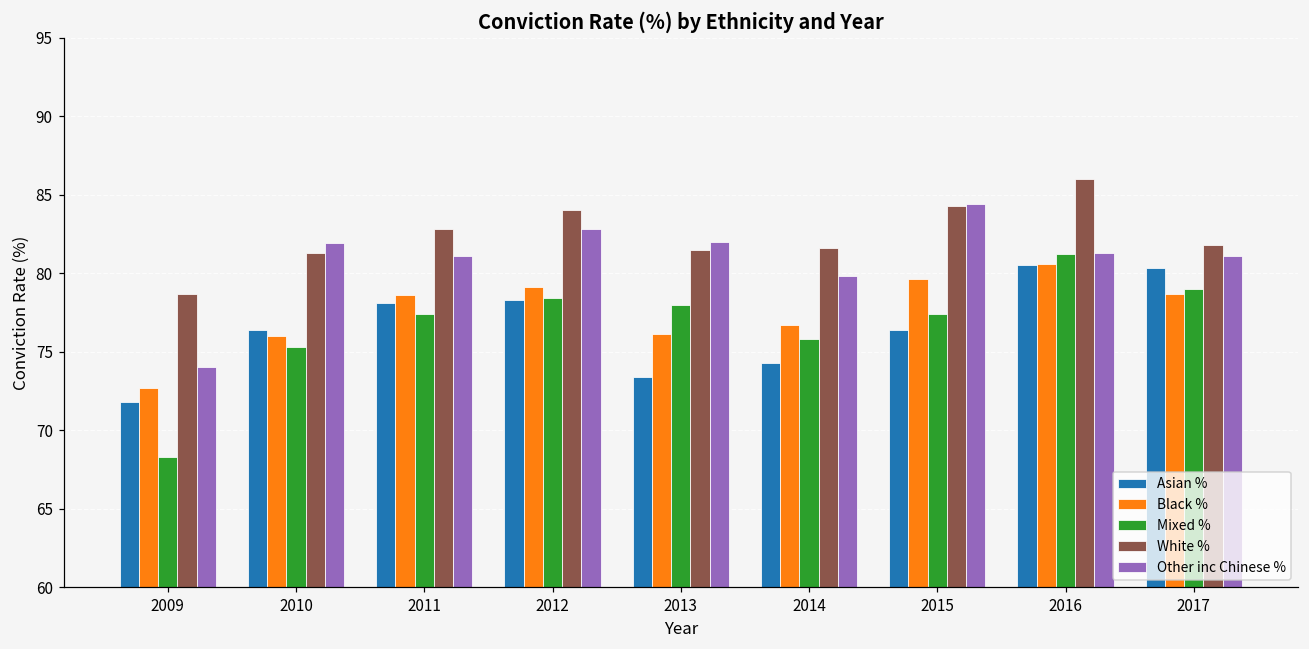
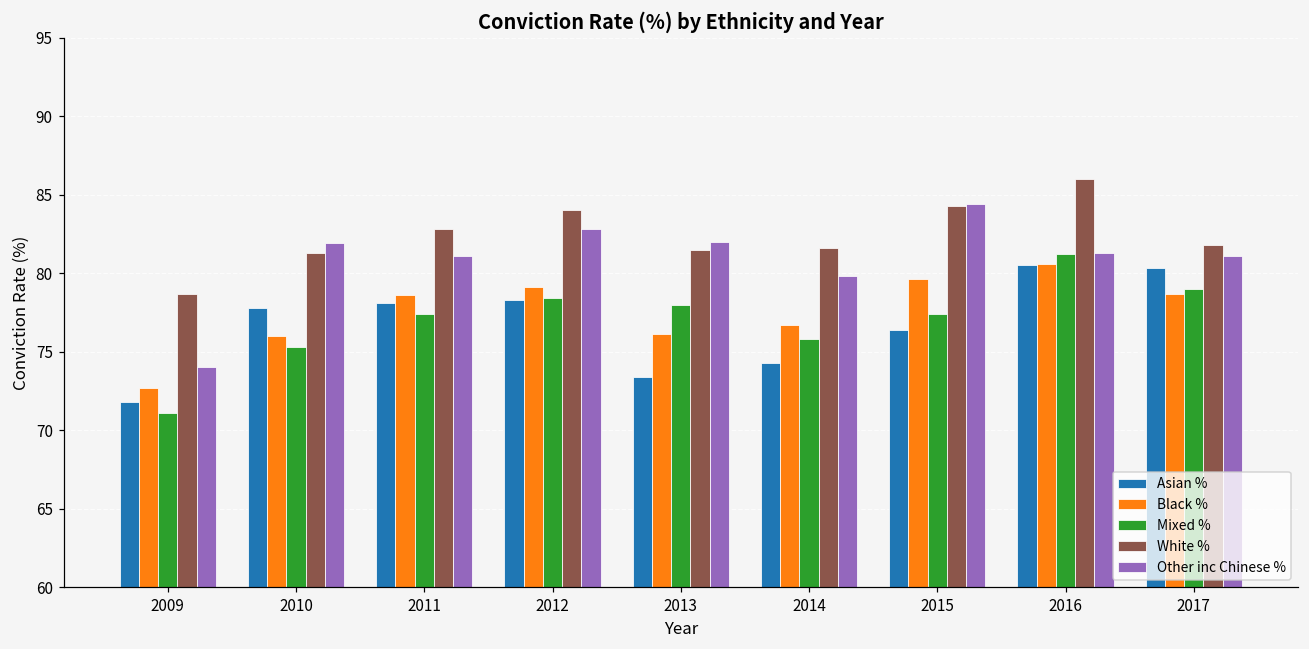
  {
    "Asian %": {
      "2009": 71.8,
-     "2010": 76.4,
+     "2010": 77.8,
      "2011": 78.1,
      "2012": 78.3,
      "2013": 73.4,
      "2014": 74.3,
      "2015": 76.4,
      "2016": 80.5,
      "2017": 80.3
    },
    "Black %": {
      "2009": 72.7,
      "2010": 76.0,
      "2011": 78.6,
      "2012": 79.1,
      "2013": 76.1,
      "2014": 76.7,
      "2015": 79.6,
      "2016": 80.6,
      "2017": 78.7
    },
    "Mixed %": {
-     "2009": 68.3,
+     "2009": 71.1,
      "2010": 75.3,
      "2011": 77.4,
      "2012": 78.4,
      "2013": 78.0,
      "2014": 75.8,
      "2015": 77.4,
      "2016": 81.2,
      "2017": 79.0
    },
    "White %": {
      "2009": 78.7,
      "2010": 81.3,
      "2011": 82.8,
      "2012": 84.0,
      "2013": 81.5,
      "2014": 81.6,
      "2015": 84.3,
      "2016": 86.0,
      "2017": 81.8
    },
    "Other inc Chinese %": {
      "2009": 74.0,
      "2010": 81.9,
      "2011": 81.1,
      "2012": 82.8,
      "2013": 82.0,
      "2014": 79.8,
      "2015": 84.4,
      "2016": 81.3,
      "2017": 81.1
    }
  }
